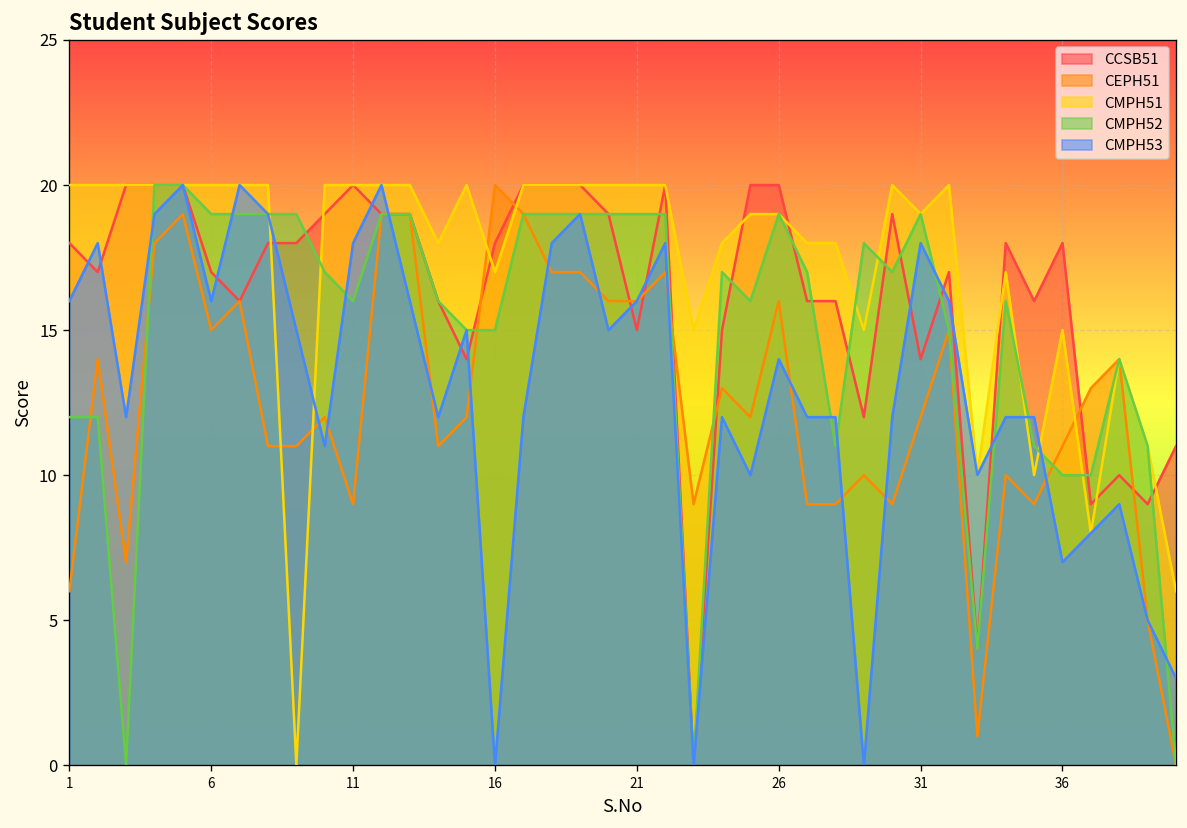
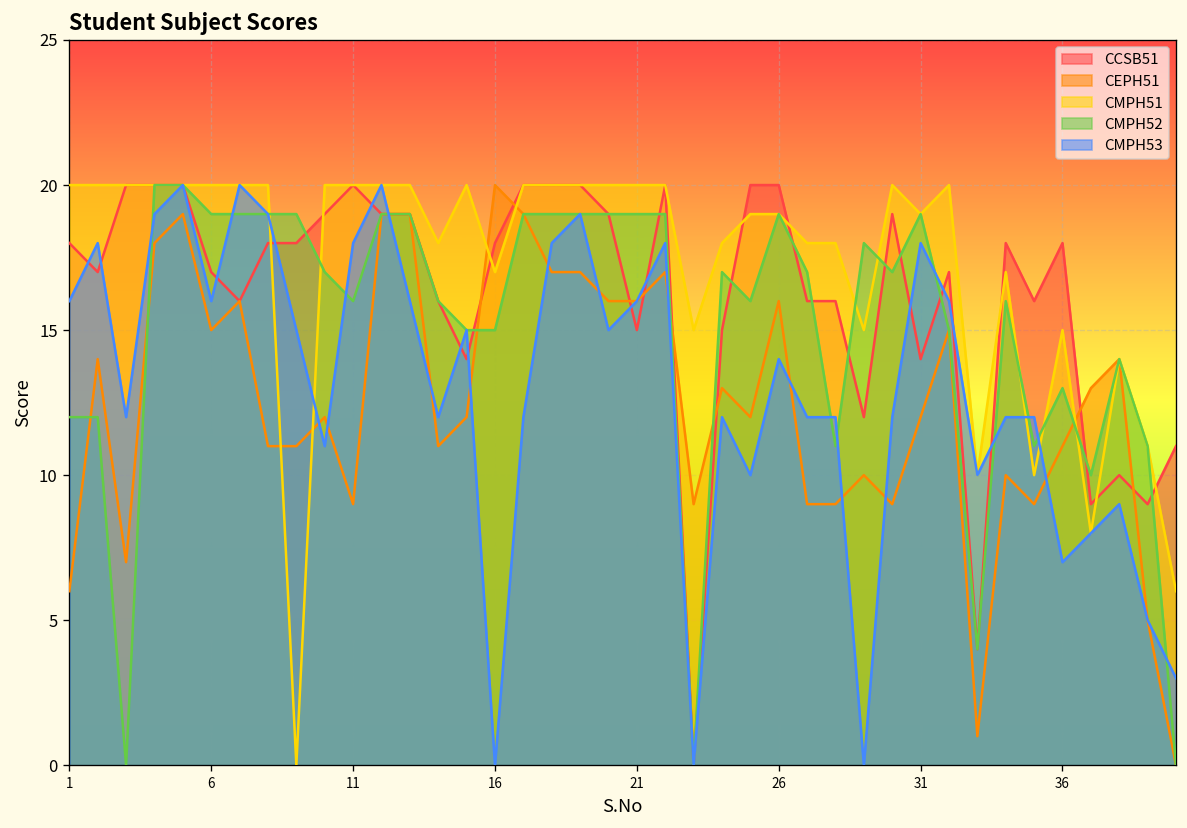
  {
    "CCSB51": {
      "1": 18,
      "6": 17,
      "16": 18,
      "21": 15,
      "26": 20,
      "31": 14,
      "36": 18
    },
    "CEPH51": {
      "1": 6,
      "6": 15,
      "11": 9,
      "16": 20,
      "26": 16,
      "31": 12,
      "36": 11
    },
    "CMPH51": {
      "1": 20,
      "6": 20,
      "16": 17,
      "21": 20,
      "36": 15
    },
    "CMPH52": {
      "1": 12,
      "6": 19,
      "11": 16,
      "16": 15,
      "21": 19,
-     "36": 10
+     "36": 13
    },
    "CMPH53": {
      "1": 16,
      "6": 16,
      "11": 18,
      "16": 0,
      "26": 14,
      "31": 18,
      "36": 7
    }
  }
